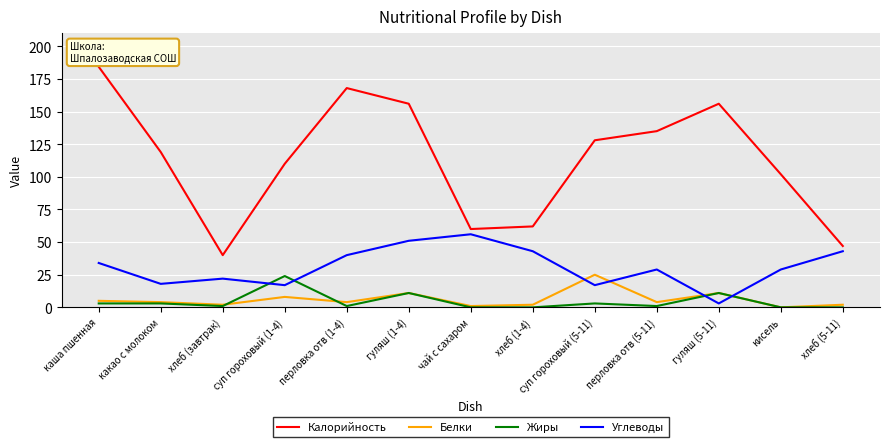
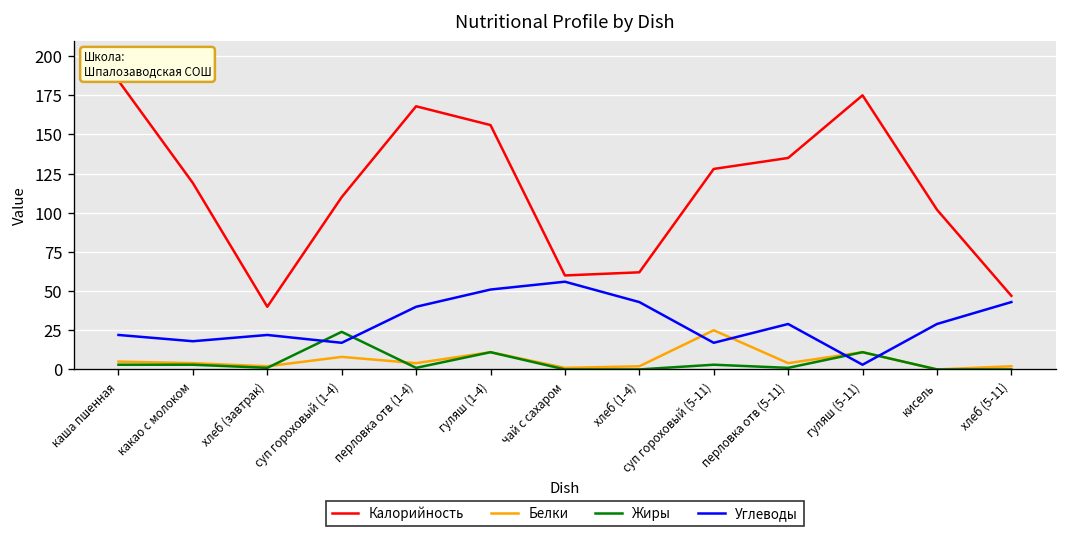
  {
    "Калорийность": {
      "каша пшенная": 184,
      "какао с молоком": 119,
      "хлеб (завтрак)": 40,
      "суп гороховый (1-4)": 110,
      "перловка отв (1-4)": 168,
      "гуляш (1-4)": 156,
      "чай с сахаром": 60,
      "хлеб (1-4)": 62,
      "суп гороховый (5-11)": 128,
      "перловка отв (5-11)": 135,
-     "гуляш (5-11)": 156,
+     "гуляш (5-11)": 175,
      "кисель": 102,
      "хлеб (5-11)": 47
    },
    "Белки": {
      "каша пшенная": 5,
      "суп гороховый (1-4)": 8,
      "перловка отв (1-4)": 4,
      "хлеб (1-4)": 2,
      "суп гороховый (5-11)": 25,
      "перловка отв (5-11)": 4,
      "хлеб (5-11)": 2
    },
    "Жиры": {
      "каша пшенная": 3,
      "суп гороховый (1-4)": 24,
      "перловка отв (1-4)": 1,
      "хлеб (1-4)": 0,
      "суп гороховый (5-11)": 3,
      "перловка отв (5-11)": 1,
      "хлеб (5-11)": 0
    },
    "Углеводы": {
-     "каша пшенная": 34,
+     "каша пшенная": 22,
      "какао с молоком": 18,
      "хлеб (завтрак)": 22,
      "суп гороховый (1-4)": 17,
      "перловка отв (1-4)": 40,
      "гуляш (1-4)": 51,
      "чай с сахаром": 56,
      "хлеб (1-4)": 43,
      "суп гороховый (5-11)": 17,
      "перловка отв (5-11)": 29,
      "гуляш (5-11)": 3,
      "кисель": 29,
      "хлеб (5-11)": 43
    }
  }
